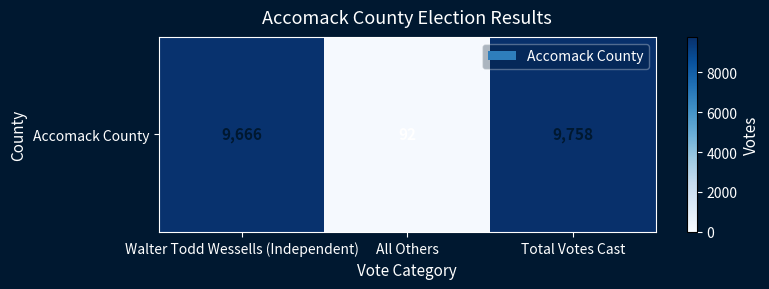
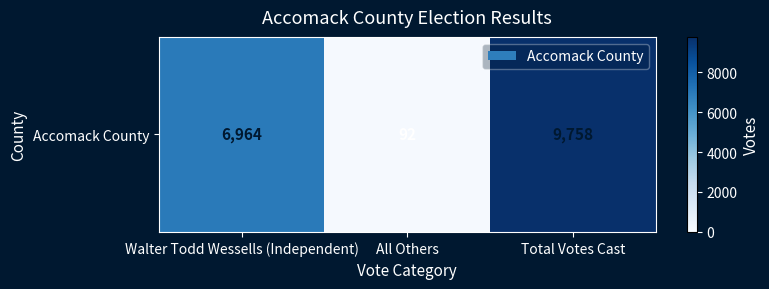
  {
    "Accomack County": {
-     "Walter Todd Wessells (Independent)": "9,666",
+     "Walter Todd Wessells (Independent)": "6,964",
      "Total Votes Cast": "9,758"
    }
  }
